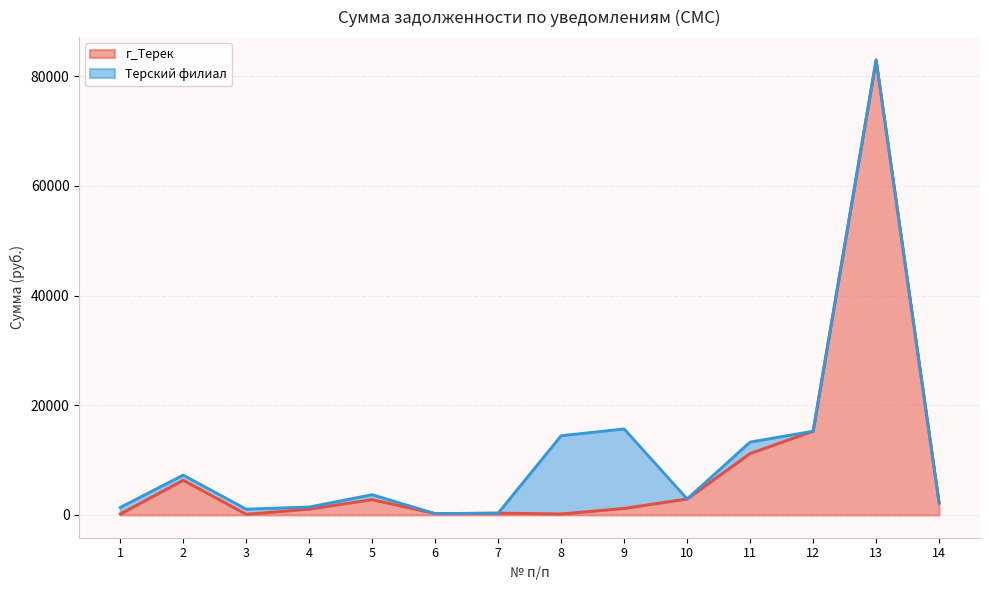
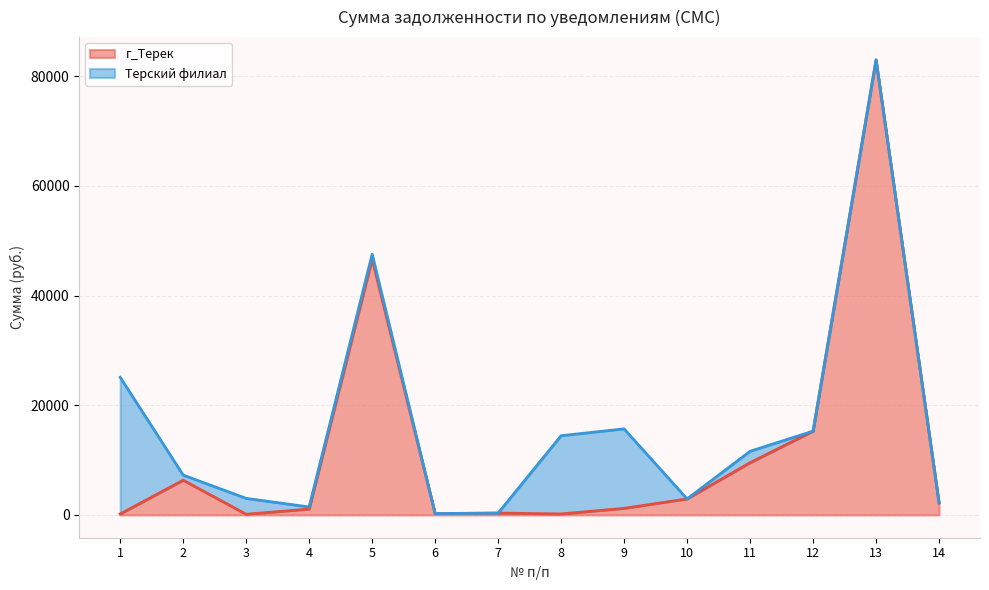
  {
    "г_Терек": {
      "1": 0,
      "2": 6000,
      "3": 0,
-     "5": 3000,
+     "5": 47000,
      "8": 0,
      "9": 1000,
-     "11": 11000
+     "11": 10000
    },
    "Терский филиал": {
-     "1": 1000,
+     "1": 25000,
      "2": 1000,
-     "3": 1000,
+     "3": 3000,
      "5": 1000,
      "8": 14000,
      "9": 14000,
      "11": 2000
    }
  }
